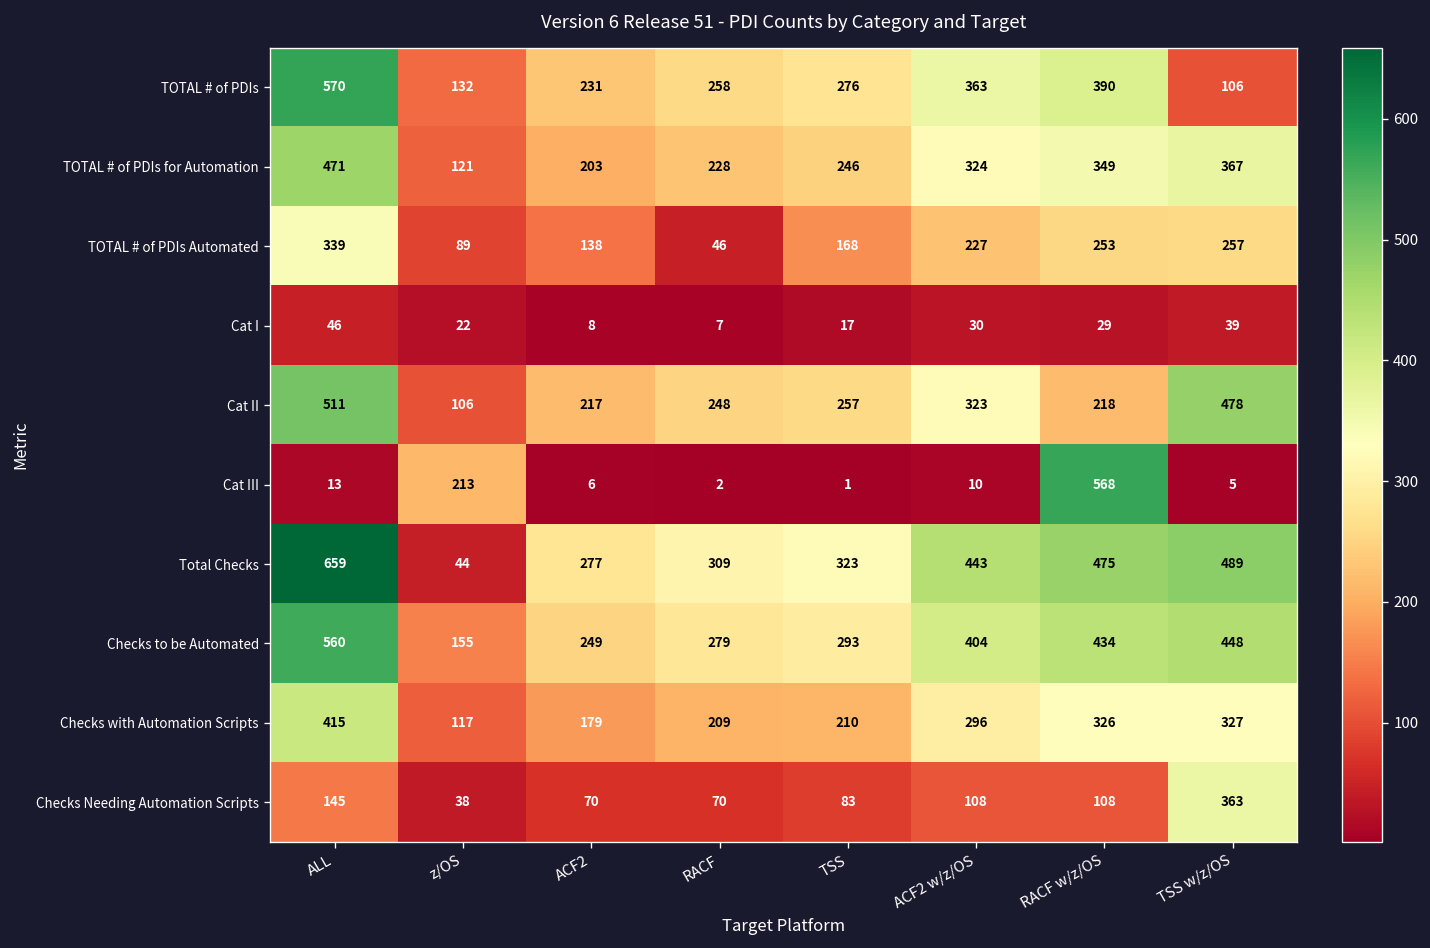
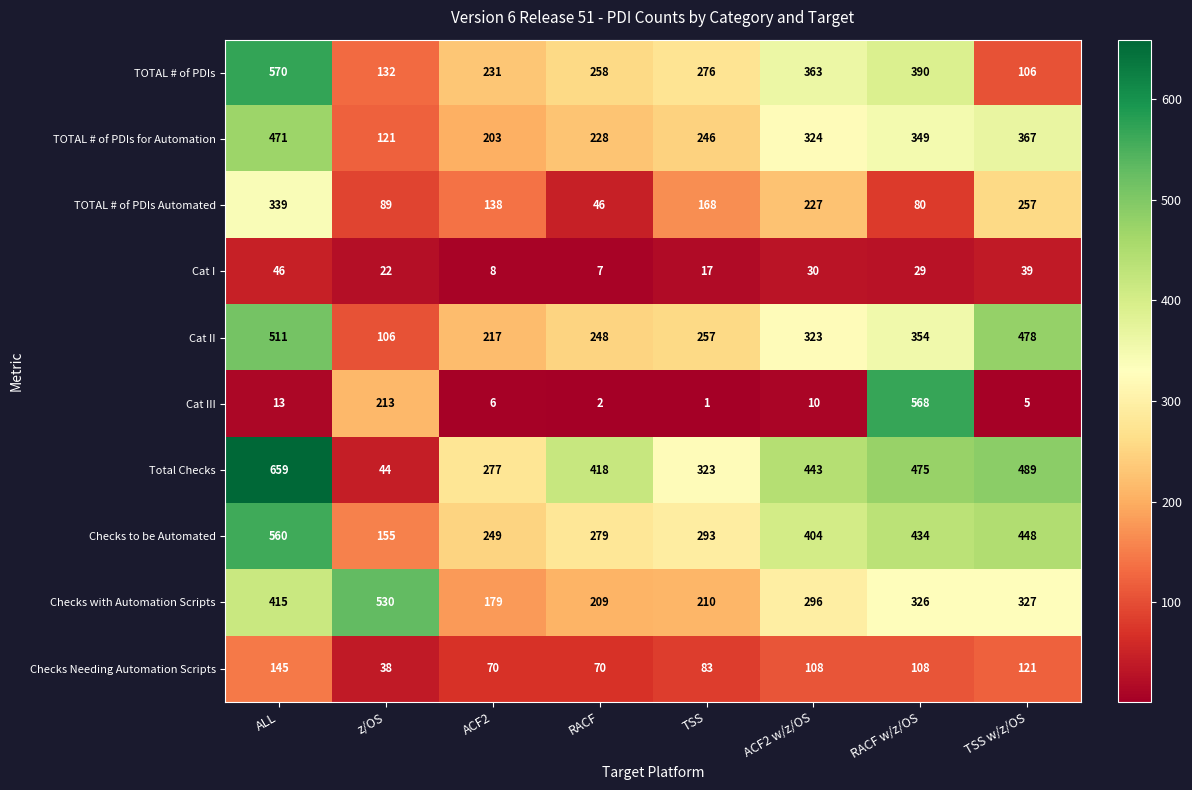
  {
    "TOTAL # of PDIs": {
      "ALL": 570,
      "z/OS": 132,
      "ACF2": 231,
      "RACF": 258,
      "TSS": 276,
      "ACF2 w/z/OS": 363,
      "RACF w/z/OS": 390,
      "TSS w/z/OS": 106
    },
    "TOTAL # of PDIs for Automation": {
      "ALL": 471,
      "z/OS": 121,
      "ACF2": 203,
      "RACF": 228,
      "TSS": 246,
      "ACF2 w/z/OS": 324,
      "RACF w/z/OS": 349,
      "TSS w/z/OS": 367
    },
    "TOTAL # of PDIs Automated": {
      "ALL": 339,
      "z/OS": 89,
      "ACF2": 138,
      "RACF": 46,
      "TSS": 168,
      "ACF2 w/z/OS": 227,
-     "RACF w/z/OS": 253,
+     "RACF w/z/OS": 80,
      "TSS w/z/OS": 257
    },
    "Cat I": {
      "ALL": 46,
      "z/OS": 22,
      "ACF2": 8,
      "RACF": 7,
      "TSS": 17,
      "ACF2 w/z/OS": 30,
      "RACF w/z/OS": 29,
      "TSS w/z/OS": 39
    },
    "Cat II": {
      "ALL": 511,
      "z/OS": 106,
      "ACF2": 217,
      "RACF": 248,
      "TSS": 257,
      "ACF2 w/z/OS": 323,
-     "RACF w/z/OS": 218,
+     "RACF w/z/OS": 354,
      "TSS w/z/OS": 478
    },
    "Cat III": {
      "ALL": 13,
      "z/OS": 213,
      "ACF2": 6,
      "RACF": 2,
      "TSS": 1,
      "ACF2 w/z/OS": 10,
      "RACF w/z/OS": 568,
      "TSS w/z/OS": 5
    },
    "Total Checks": {
      "ALL": 659,
      "z/OS": 44,
      "ACF2": 277,
-     "RACF": 309,
+     "RACF": 418,
      "TSS": 323,
      "ACF2 w/z/OS": 443,
      "RACF w/z/OS": 475,
      "TSS w/z/OS": 489
    },
    "Checks to be Automated": {
      "ALL": 560,
      "z/OS": 155,
      "ACF2": 249,
      "RACF": 279,
      "TSS": 293,
      "ACF2 w/z/OS": 404,
      "RACF w/z/OS": 434,
      "TSS w/z/OS": 448
    },
    "Checks with Automation Scripts": {
      "ALL": 415,
-     "z/OS": 117,
+     "z/OS": 530,
      "ACF2": 179,
      "RACF": 209,
      "TSS": 210,
      "ACF2 w/z/OS": 296,
      "RACF w/z/OS": 326,
      "TSS w/z/OS": 327
    },
    "Checks Needing Automation Scripts": {
      "ALL": 145,
      "z/OS": 38,
      "ACF2": 70,
      "RACF": 70,
      "TSS": 83,
      "ACF2 w/z/OS": 108,
      "RACF w/z/OS": 108,
-     "TSS w/z/OS": 363
+     "TSS w/z/OS": 121
    }
  }
